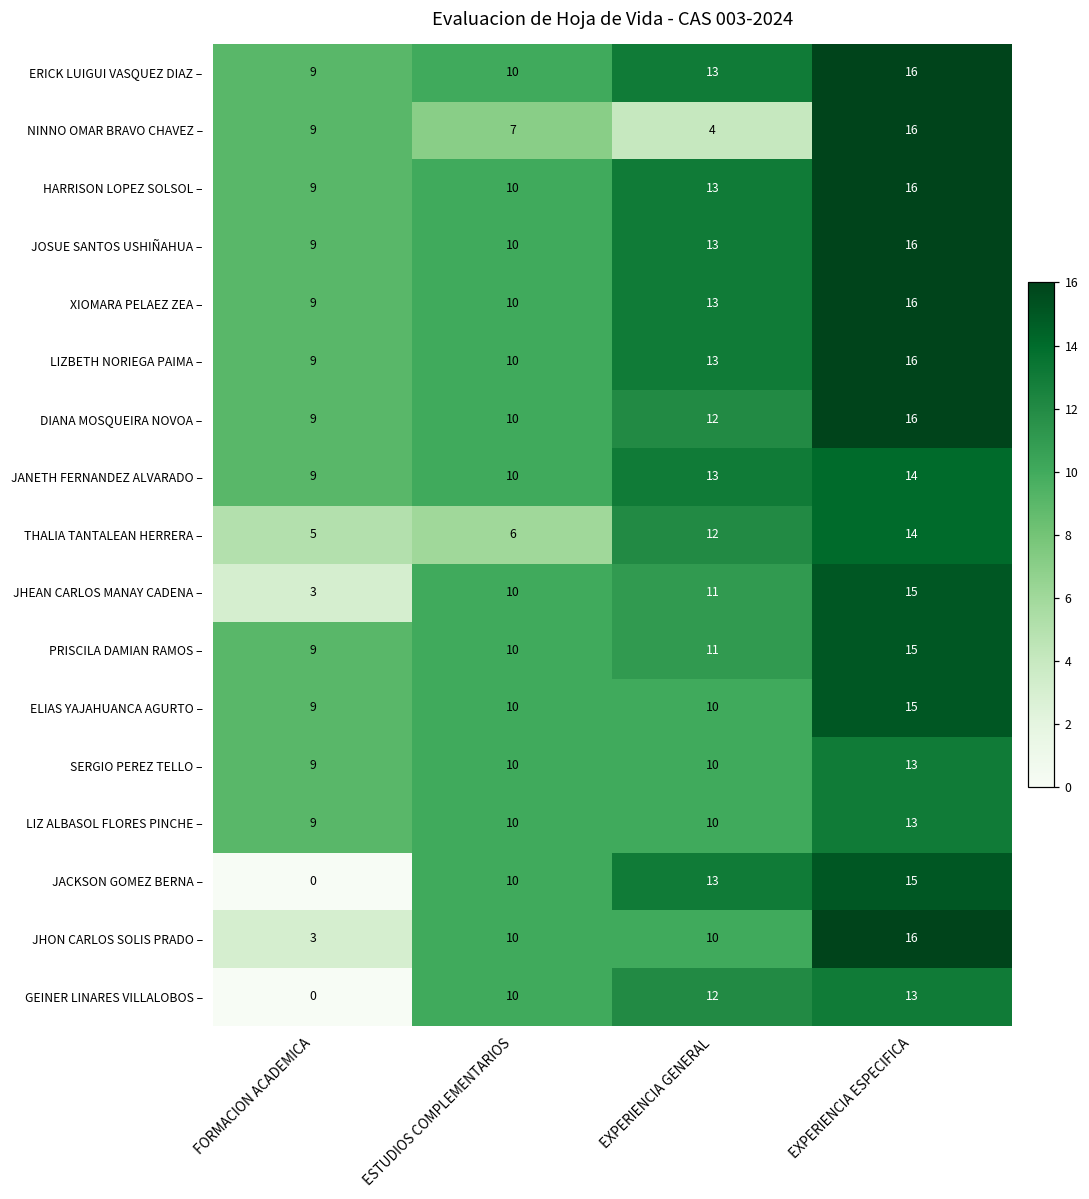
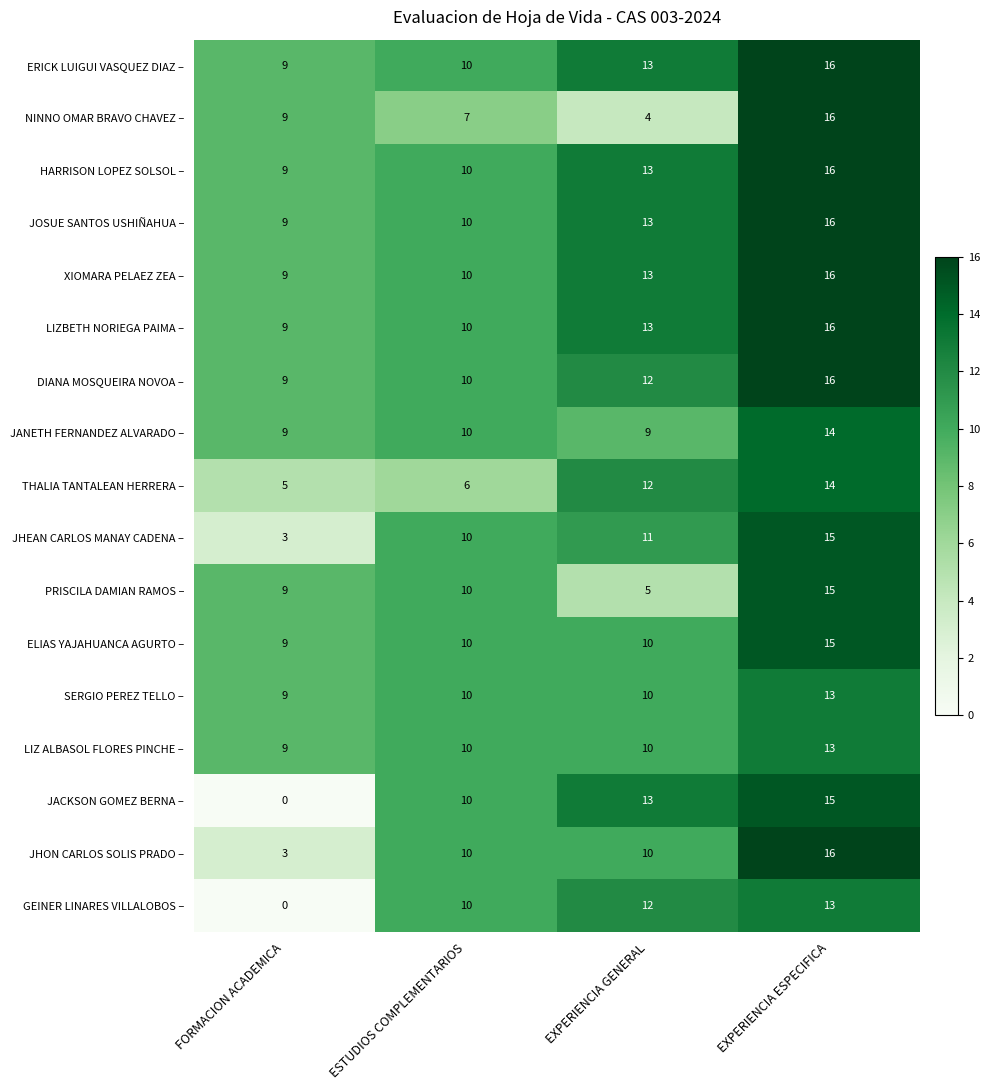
  {
    "ERICK LUIGUI VASQUEZ DIAZ –": {
      "FORMACION ACADEMICA": 9,
      "ESTUDIOS COMPLEMENTARIOS": 10,
      "EXPERIENCIA GENERAL": 13,
      "EXPERIENCIA ESPECIFICA": 16
    },
    "NINNO OMAR BRAVO CHAVEZ –": {
      "FORMACION ACADEMICA": 9,
      "ESTUDIOS COMPLEMENTARIOS": 7,
      "EXPERIENCIA GENERAL": 4,
      "EXPERIENCIA ESPECIFICA": 16
    },
    "HARRISON LOPEZ SOLSOL –": {
      "FORMACION ACADEMICA": 9,
      "ESTUDIOS COMPLEMENTARIOS": 10,
      "EXPERIENCIA GENERAL": 13,
      "EXPERIENCIA ESPECIFICA": 16
    },
    "JOSUE SANTOS USHIÑAHUA –": {
      "FORMACION ACADEMICA": 9,
      "ESTUDIOS COMPLEMENTARIOS": 10,
      "EXPERIENCIA GENERAL": 13,
      "EXPERIENCIA ESPECIFICA": 16
    },
    "XIOMARA PELAEZ ZEA –": {
      "FORMACION ACADEMICA": 9,
      "ESTUDIOS COMPLEMENTARIOS": 10,
      "EXPERIENCIA GENERAL": 13,
      "EXPERIENCIA ESPECIFICA": 16
    },
    "LIZBETH NORIEGA PAIMA –": {
      "FORMACION ACADEMICA": 9,
      "ESTUDIOS COMPLEMENTARIOS": 10,
      "EXPERIENCIA GENERAL": 13,
      "EXPERIENCIA ESPECIFICA": 16
    },
    "DIANA MOSQUEIRA NOVOA –": {
      "FORMACION ACADEMICA": 9,
      "ESTUDIOS COMPLEMENTARIOS": 10,
      "EXPERIENCIA GENERAL": 12,
      "EXPERIENCIA ESPECIFICA": 16
    },
    "JANETH FERNANDEZ ALVARADO –": {
      "FORMACION ACADEMICA": 9,
      "ESTUDIOS COMPLEMENTARIOS": 10,
-     "EXPERIENCIA GENERAL": 13,
+     "EXPERIENCIA GENERAL": 9,
      "EXPERIENCIA ESPECIFICA": 14
    },
    "THALIA TANTALEAN HERRERA –": {
      "FORMACION ACADEMICA": 5,
      "ESTUDIOS COMPLEMENTARIOS": 6,
      "EXPERIENCIA GENERAL": 12,
      "EXPERIENCIA ESPECIFICA": 14
    },
    "JHEAN CARLOS MANAY CADENA –": {
      "FORMACION ACADEMICA": 3,
      "ESTUDIOS COMPLEMENTARIOS": 10,
      "EXPERIENCIA GENERAL": 11,
      "EXPERIENCIA ESPECIFICA": 15
    },
    "PRISCILA DAMIAN RAMOS –": {
      "FORMACION ACADEMICA": 9,
      "ESTUDIOS COMPLEMENTARIOS": 10,
-     "EXPERIENCIA GENERAL": 11,
+     "EXPERIENCIA GENERAL": 5,
      "EXPERIENCIA ESPECIFICA": 15
    },
    "ELIAS YAJAHUANCA AGURTO –": {
      "FORMACION ACADEMICA": 9,
      "ESTUDIOS COMPLEMENTARIOS": 10,
      "EXPERIENCIA GENERAL": 10,
      "EXPERIENCIA ESPECIFICA": 15
    },
    "SERGIO PEREZ TELLO –": {
      "FORMACION ACADEMICA": 9,
      "ESTUDIOS COMPLEMENTARIOS": 10,
      "EXPERIENCIA GENERAL": 10,
      "EXPERIENCIA ESPECIFICA": 13
    },
    "LIZ ALBASOL FLORES PINCHE –": {
      "FORMACION ACADEMICA": 9,
      "ESTUDIOS COMPLEMENTARIOS": 10,
      "EXPERIENCIA GENERAL": 10,
      "EXPERIENCIA ESPECIFICA": 13
    },
    "JACKSON GOMEZ BERNA –": {
      "FORMACION ACADEMICA": 0,
      "ESTUDIOS COMPLEMENTARIOS": 10,
      "EXPERIENCIA GENERAL": 13,
      "EXPERIENCIA ESPECIFICA": 15
    },
    "JHON CARLOS SOLIS PRADO –": {
      "FORMACION ACADEMICA": 3,
      "ESTUDIOS COMPLEMENTARIOS": 10,
      "EXPERIENCIA GENERAL": 10,
      "EXPERIENCIA ESPECIFICA": 16
    },
    "GEINER LINARES VILLALOBOS –": {
      "FORMACION ACADEMICA": 0,
      "ESTUDIOS COMPLEMENTARIOS": 10,
      "EXPERIENCIA GENERAL": 12,
      "EXPERIENCIA ESPECIFICA": 13
    }
  }
